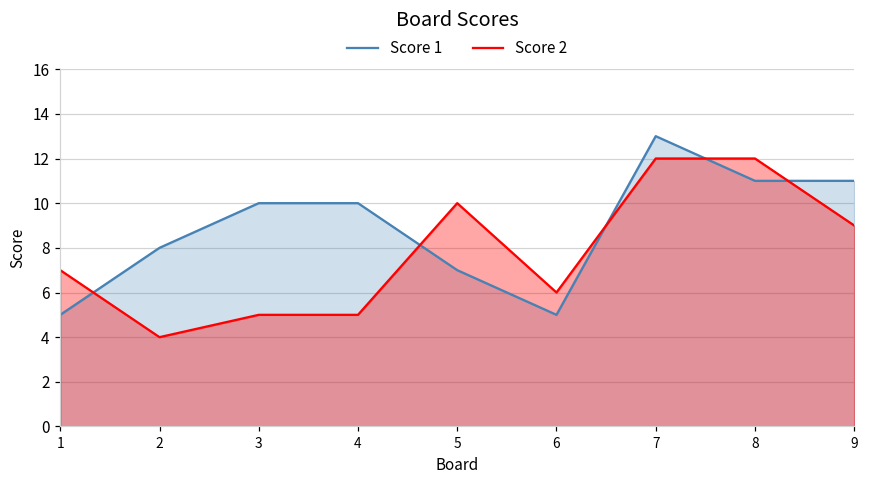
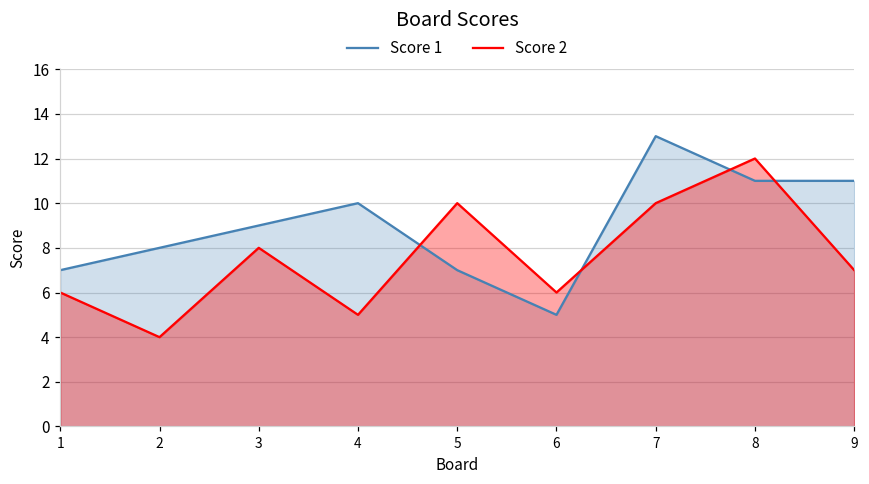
  {
    "Score 1": {
-     "1": 5,
+     "1": 7,
      "2": 8,
-     "3": 10,
+     "3": 9,
      "4": 10,
      "5": 7,
      "6": 5,
      "7": 13,
      "8": 11,
      "9": 11
    },
    "Score 2": {
-     "1": 7,
+     "1": 6,
      "2": 4,
-     "3": 5,
+     "3": 8,
      "4": 5,
      "5": 10,
      "6": 6,
-     "7": 12,
+     "7": 10,
      "8": 12,
-     "9": 9
+     "9": 7
    }
  }
